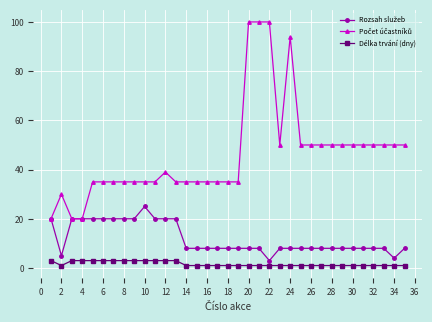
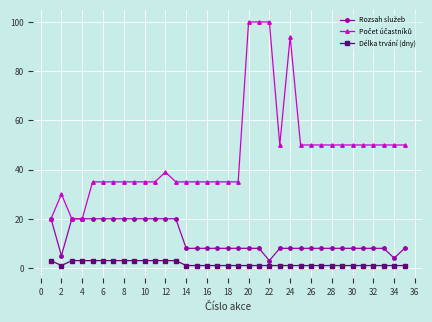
  {
    "Rozsah služeb": {
      "2": 5,
      "6": 20,
      "8": 20,
-     "10": 25,
+     "10": 20,
      "12": 20,
      "14": 8,
      "16": 8,
      "18": 8,
      "20": 8,
      "22": 3,
      "24": 8,
      "26": 8,
      "28": 8,
      "30": 8,
      "32": 8,
      "34": 4
    },
    "Počet účastníků": {
      "2": 30,
      "6": 35,
      "8": 35,
      "10": 35,
      "12": 39,
      "14": 35,
      "16": 35,
      "18": 35,
      "20": 100,
      "22": 100,
      "24": 94,
      "26": 50,
      "28": 50,
      "30": 50,
      "32": 50,
      "34": 50
    },
    "Délka trvání (dny)": {
      "2": 1,
      "4": 3,
      "6": 3,
      "8": 3,
      "10": 3,
      "12": 3,
      "14": 1,
      "16": 1,
      "18": 1,
      "20": 1,
      "22": 1,
      "24": 1,
      "26": 1,
      "28": 1,
      "30": 1,
      "32": 1,
      "34": 1
    }
  }
